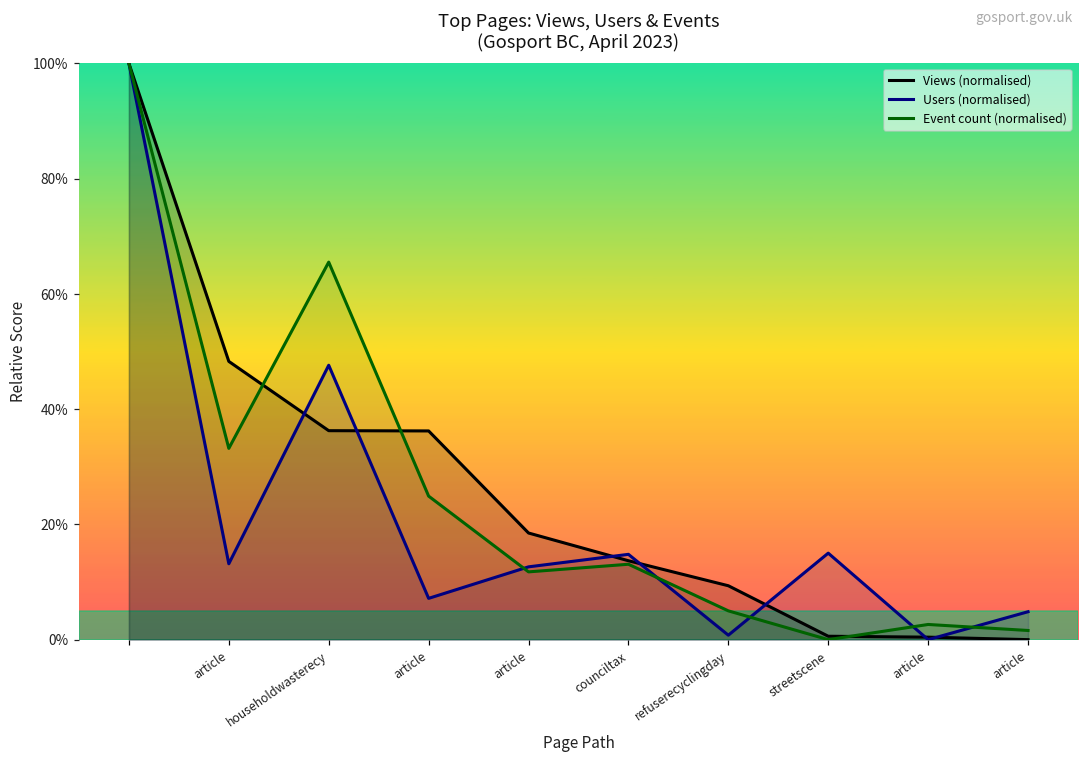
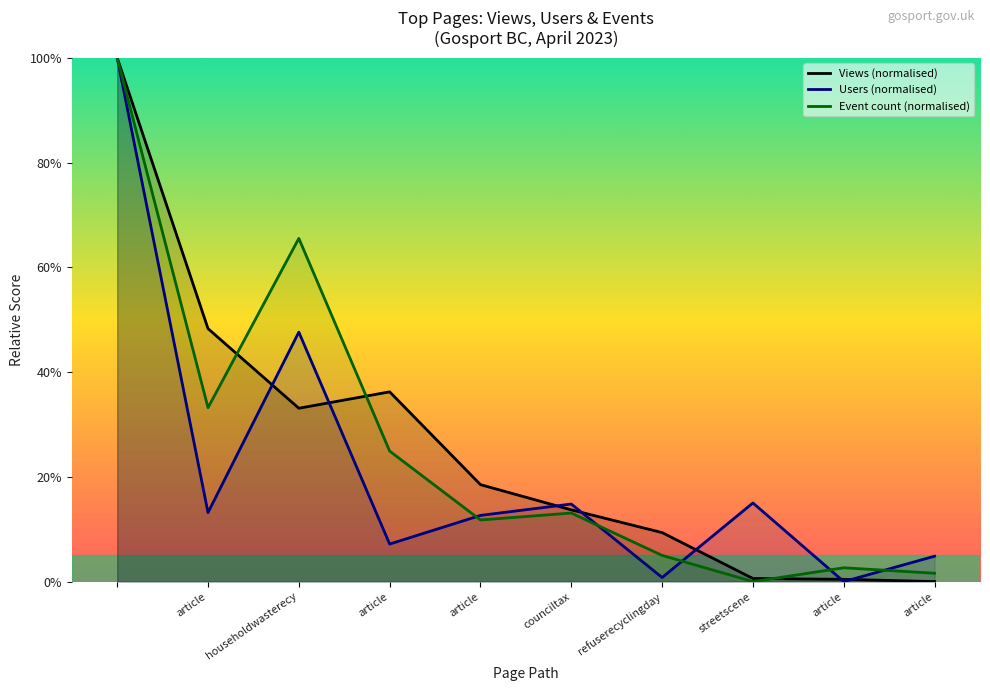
  {
    "Views (normalised)": {
-     "householdwasterecy": "36%",
+     "householdwasterecy": "33%",
      "counciltax": "14%",
      "refuserecyclingday": "9%"
    },
    "Users (normalised)": {
      "householdwasterecy": "48%",
      "counciltax": "15%",
      "streetscene": "15%"
    },
    "Event count (normalised)": {
      "householdwasterecy": "66%",
      "counciltax": "13%"
    }
  }
